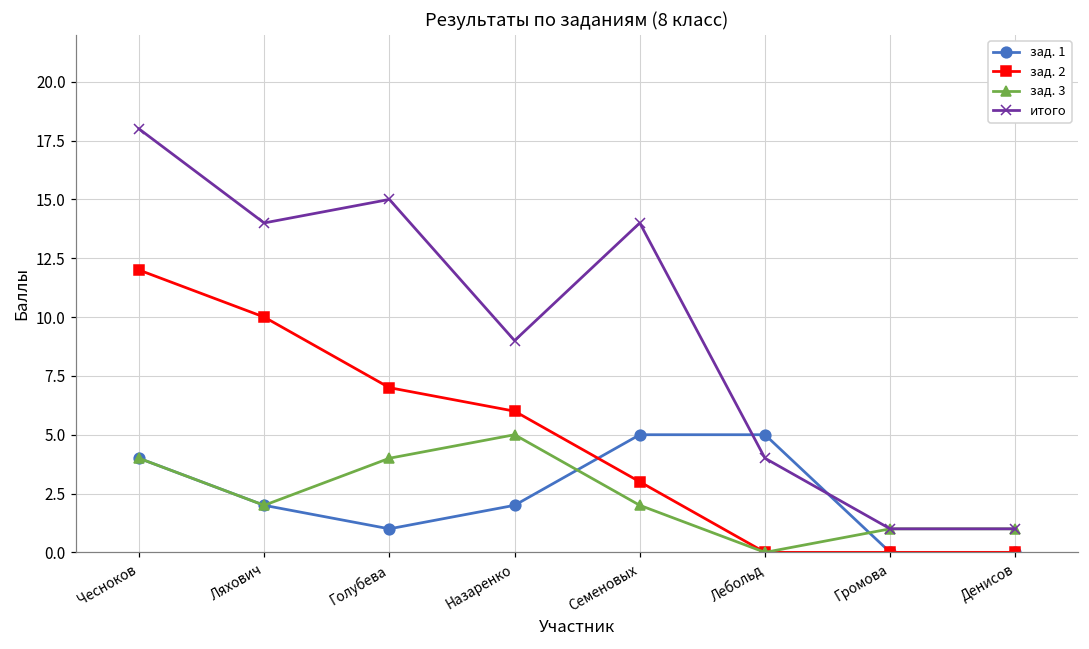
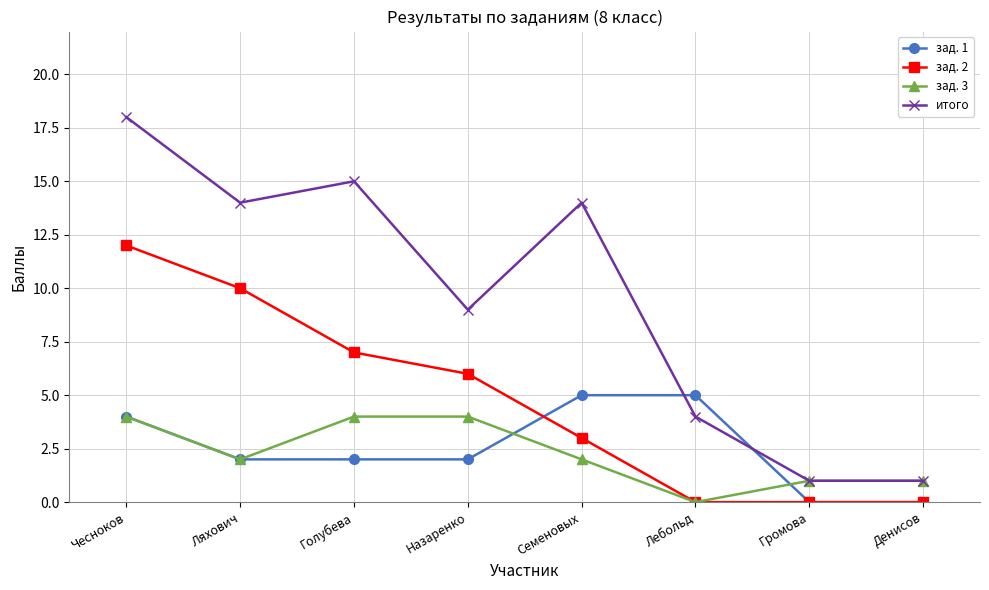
  {
    "зад. 1": {
-     "Голубева": 1,
+     "Голубева": 2,
      "Назаренко": 2,
      "Семеновых": 5,
      "Лебольд": 5
    },
    "зад. 2": {
      "Чесноков": 12,
      "Ляхович": 10,
      "Голубева": 7,
      "Назаренко": 6,
      "Семеновых": 3
    },
    "зад. 3": {
      "Голубева": 4,
-     "Назаренко": 5,
+     "Назаренко": 4,
      "Семеновых": 2
    },
    "итого": {
      "Чесноков": 18,
      "Ляхович": 14,
      "Голубева": 15,
      "Назаренко": 9,
      "Семеновых": 14,
      "Лебольд": 4
    }
  }
